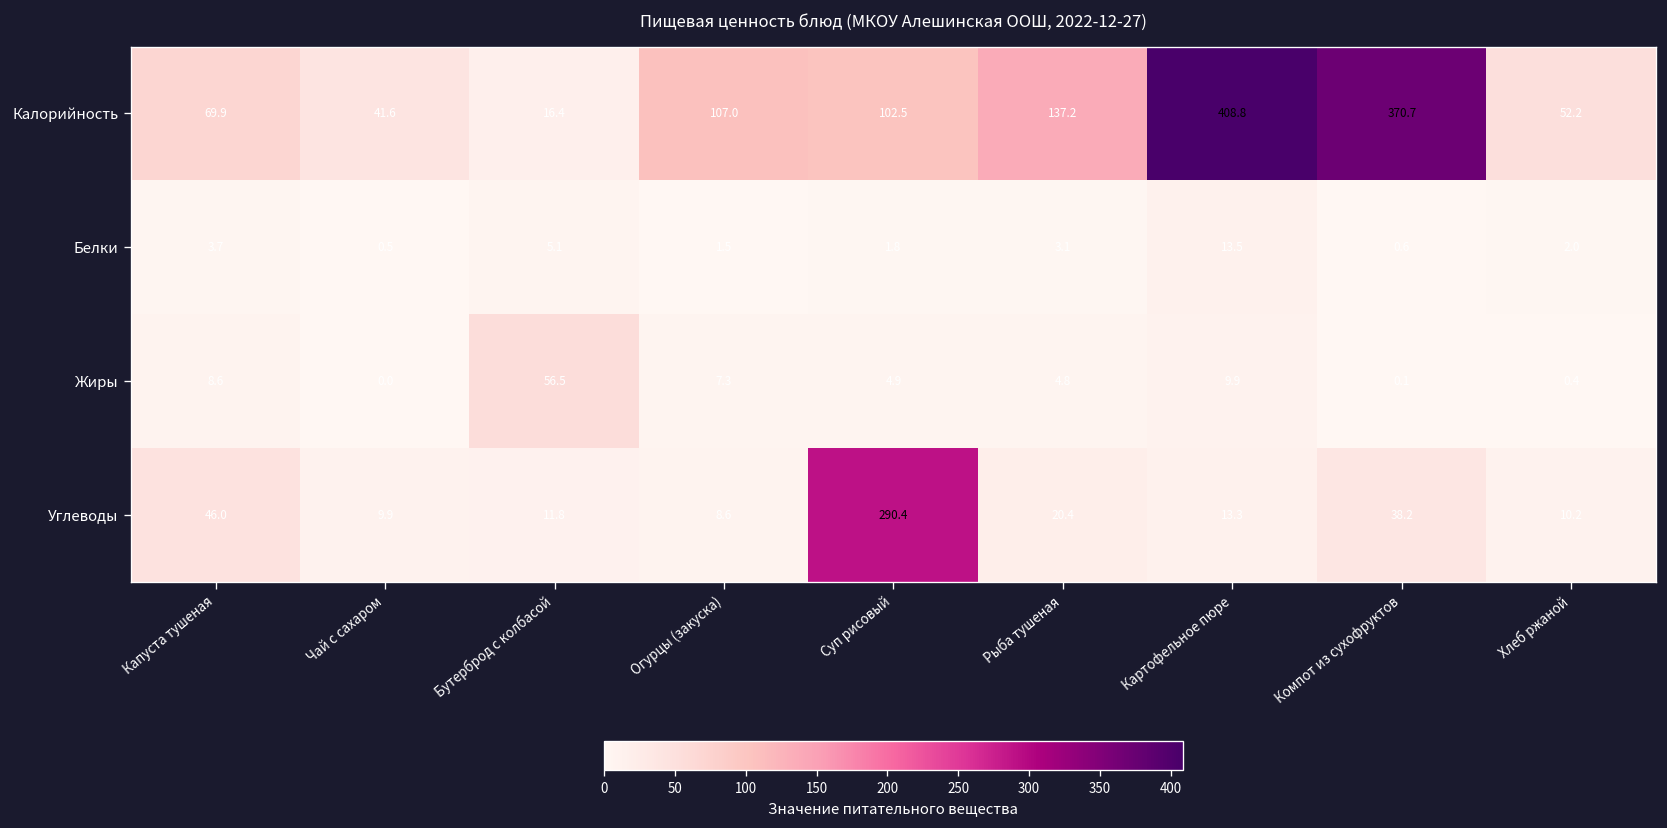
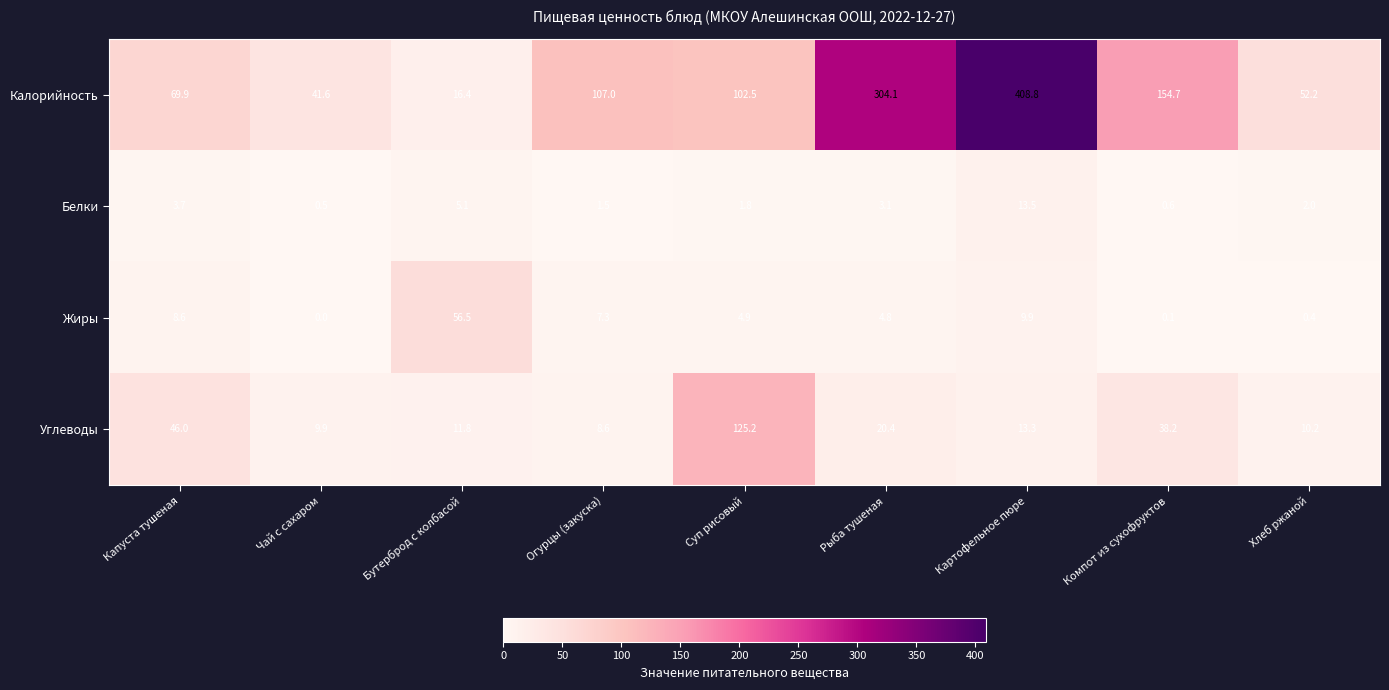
  {
    "Калорийность": {
      "Огурцы (закуска)": 107.0,
      "Суп рисовый": 102.5,
-     "Рыба тушеная": 137.2,
+     "Рыба тушеная": 304.1,
      "Картофельное пюре": 408.8,
-     "Компот из сухофруктов": 370.7
+     "Компот из сухофруктов": 154.7
    },
    "Углеводы": {
-     "Суп рисовый": 290.4
+     "Суп рисовый": 125.2
    }
  }
